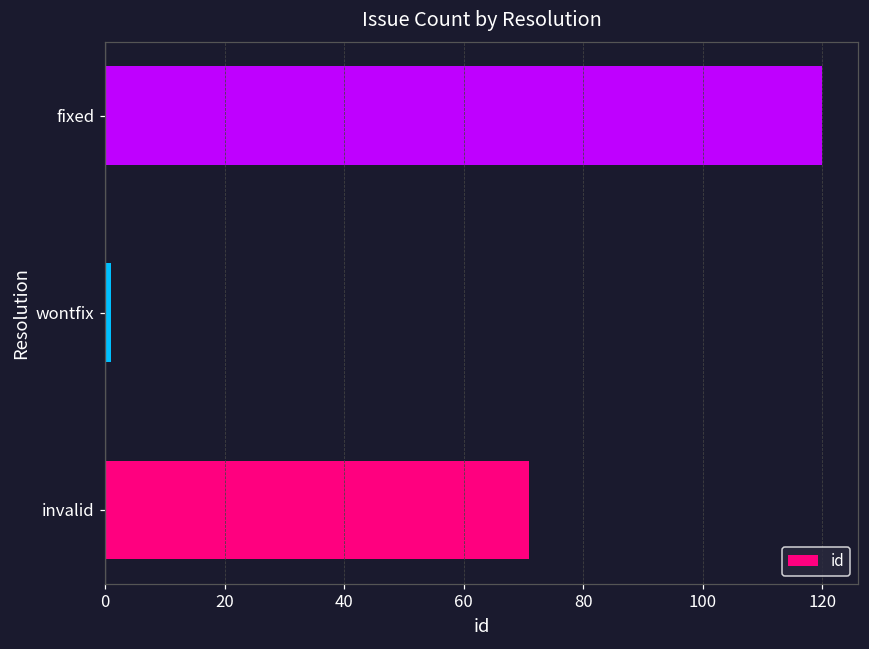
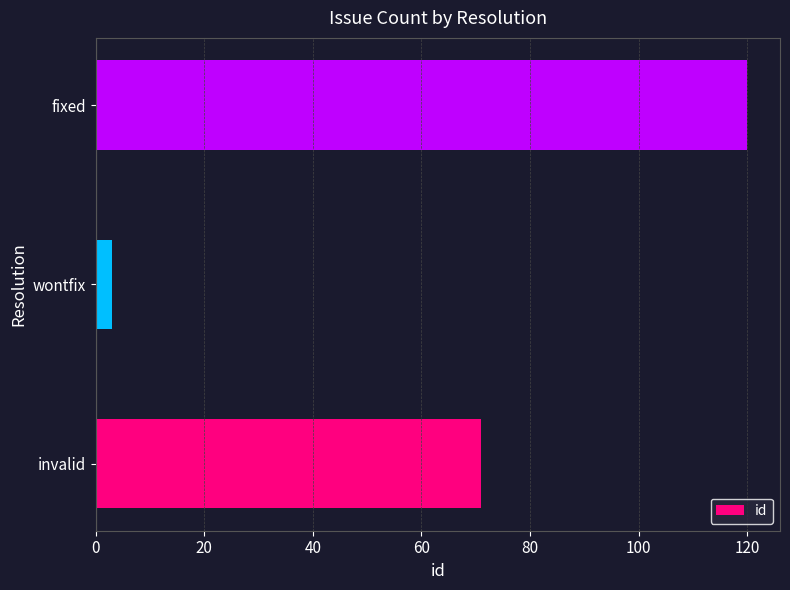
  {
    "fixed": 120,
-   "wontfix": 1,
+   "wontfix": 3,
    "invalid": 71
  }
